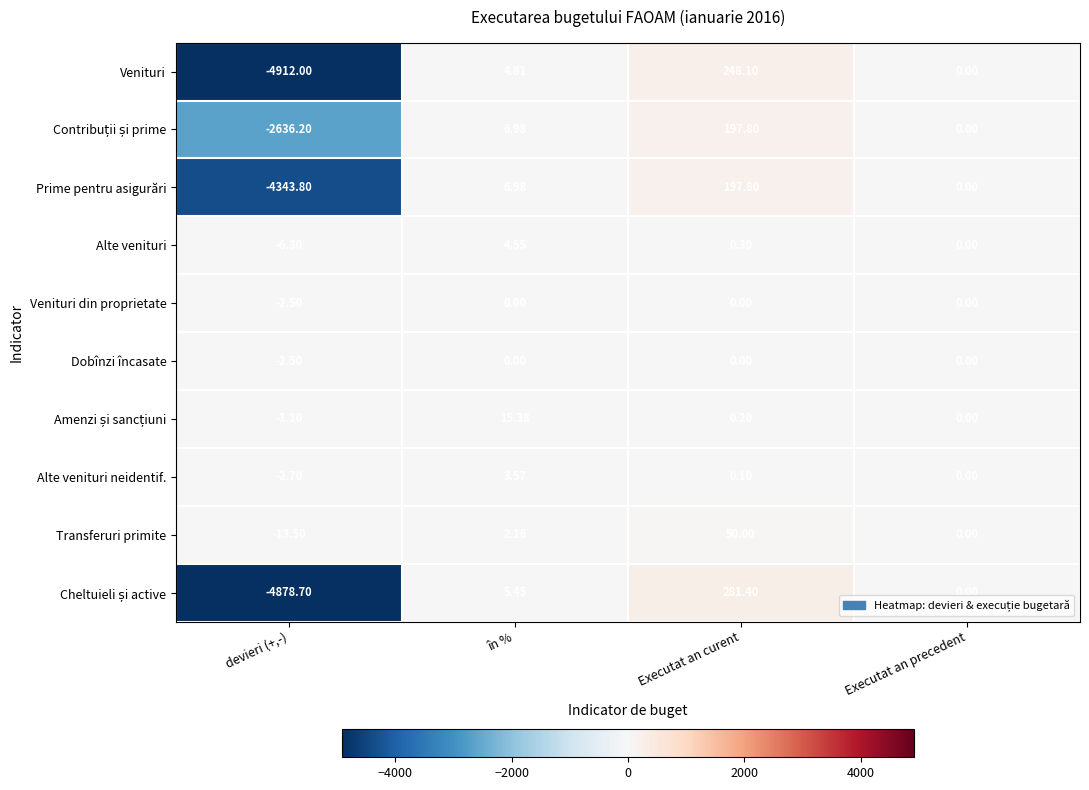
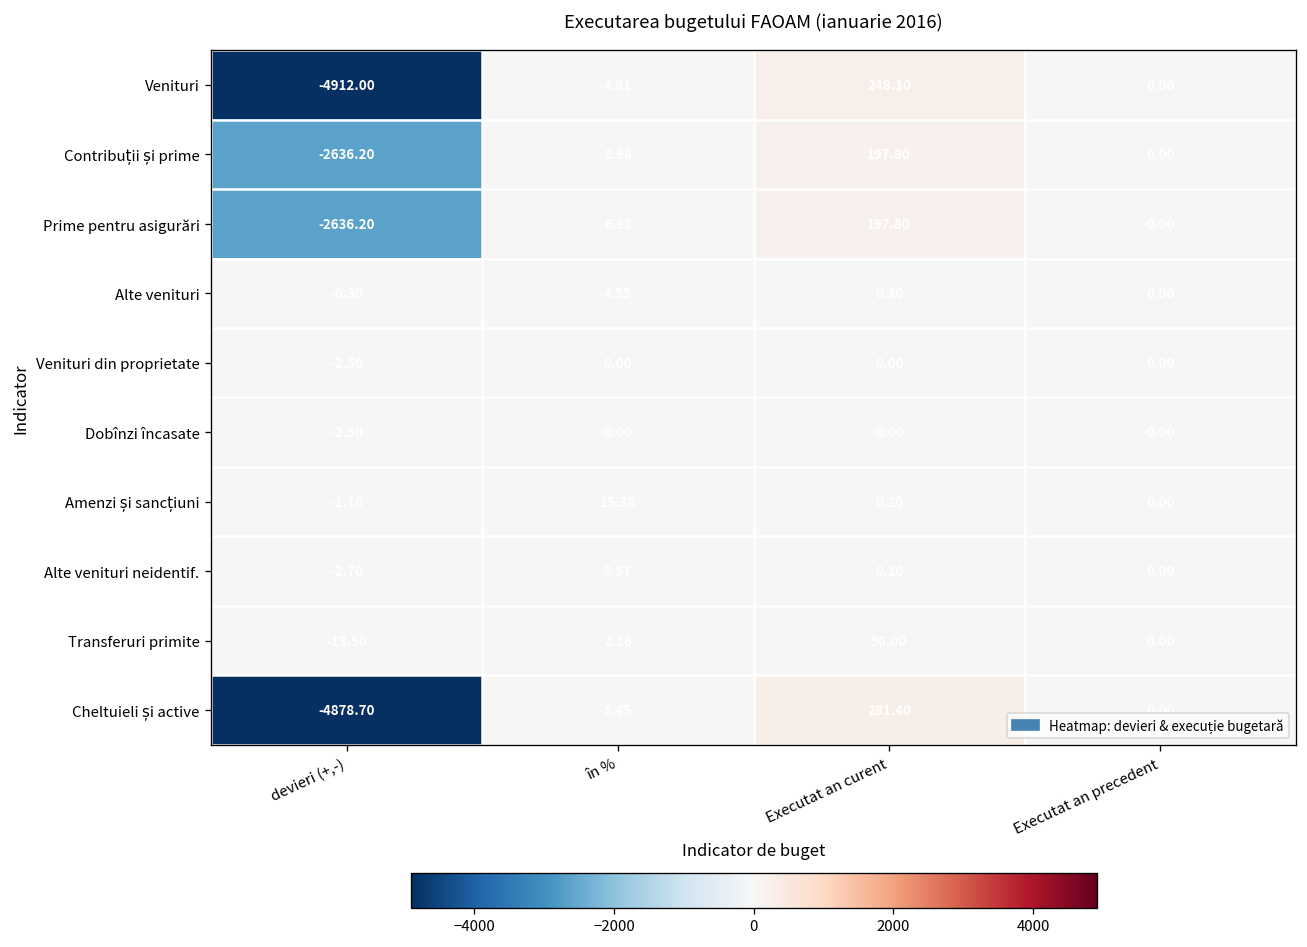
  {
    "Venituri": {
      "devieri (+,-)": -4912.00
    },
    "Contribuții și prime": {
      "devieri (+,-)": -2636.20
    },
    "Prime pentru asigurări": {
-     "devieri (+,-)": -4343.80
+     "devieri (+,-)": -2636.20
    },
    "Cheltuieli și active": {
      "devieri (+,-)": -4878.70
    }
  }
